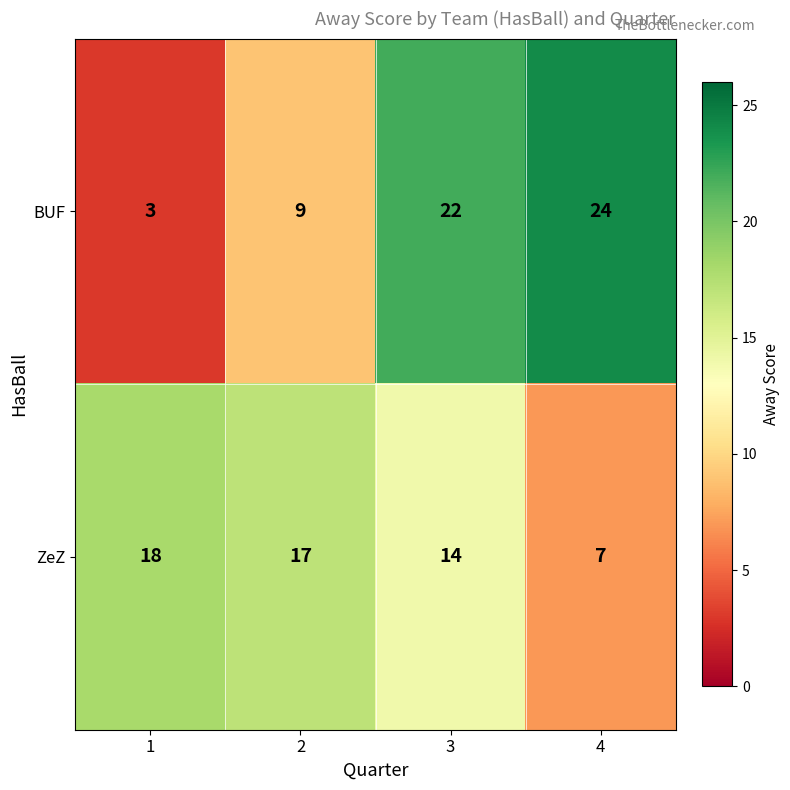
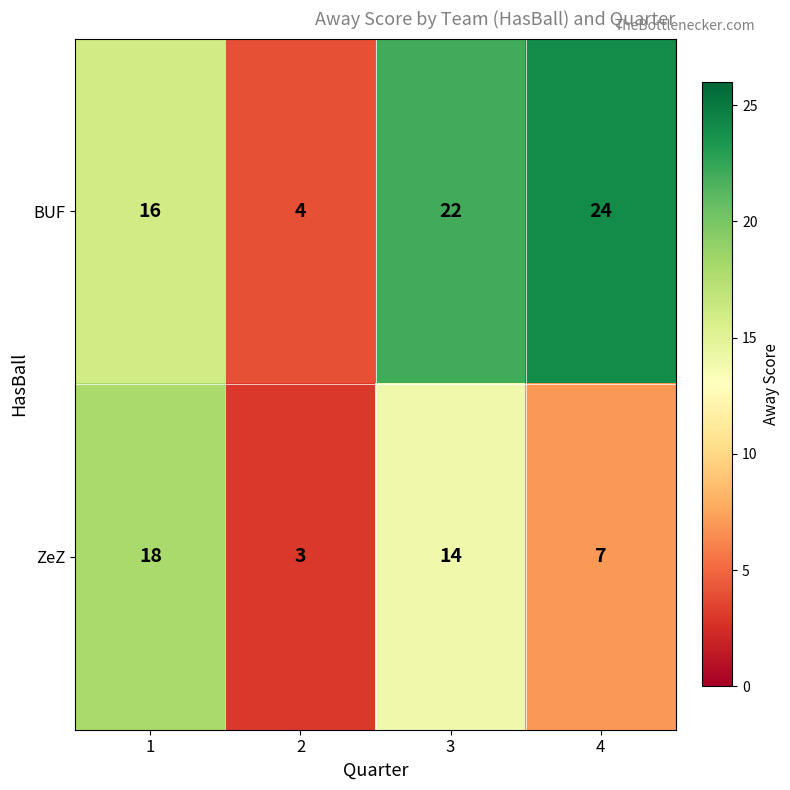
  {
    "BUF": {
-     "1": 3,
-     "2": 9,
+     "1": 16,
+     "2": 4,
      "3": 22,
      "4": 24
    },
    "ZeZ": {
      "1": 18,
-     "2": 17,
+     "2": 3,
      "3": 14,
      "4": 7
    }
  }
